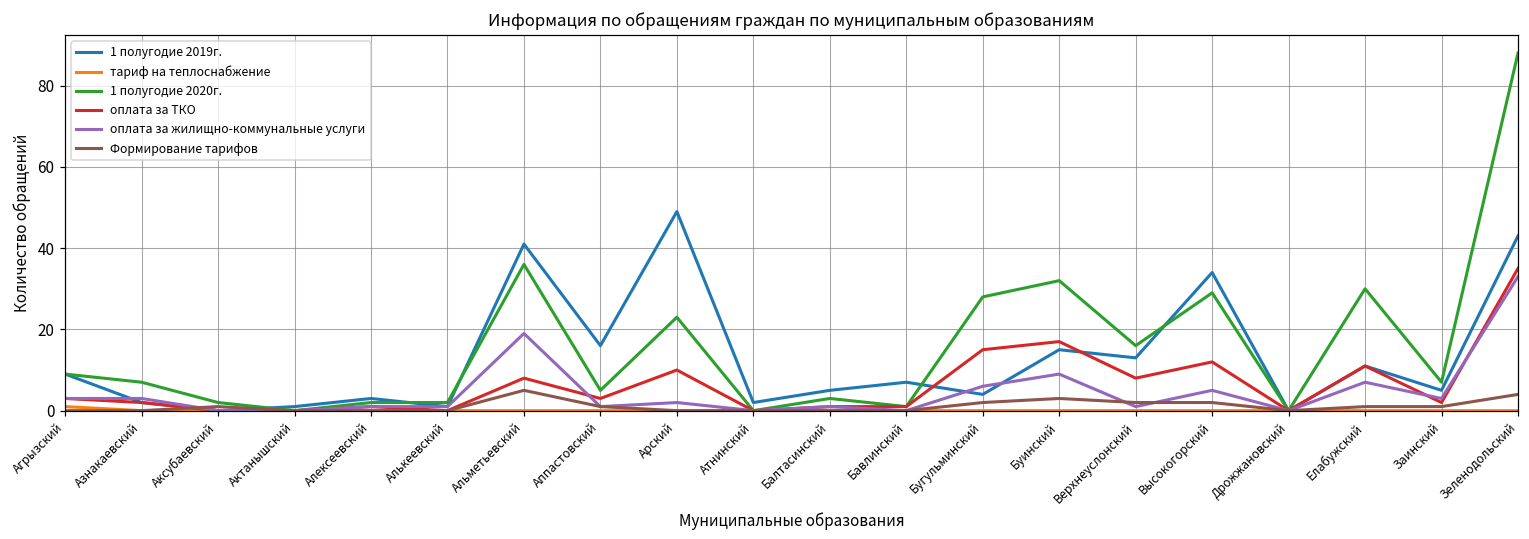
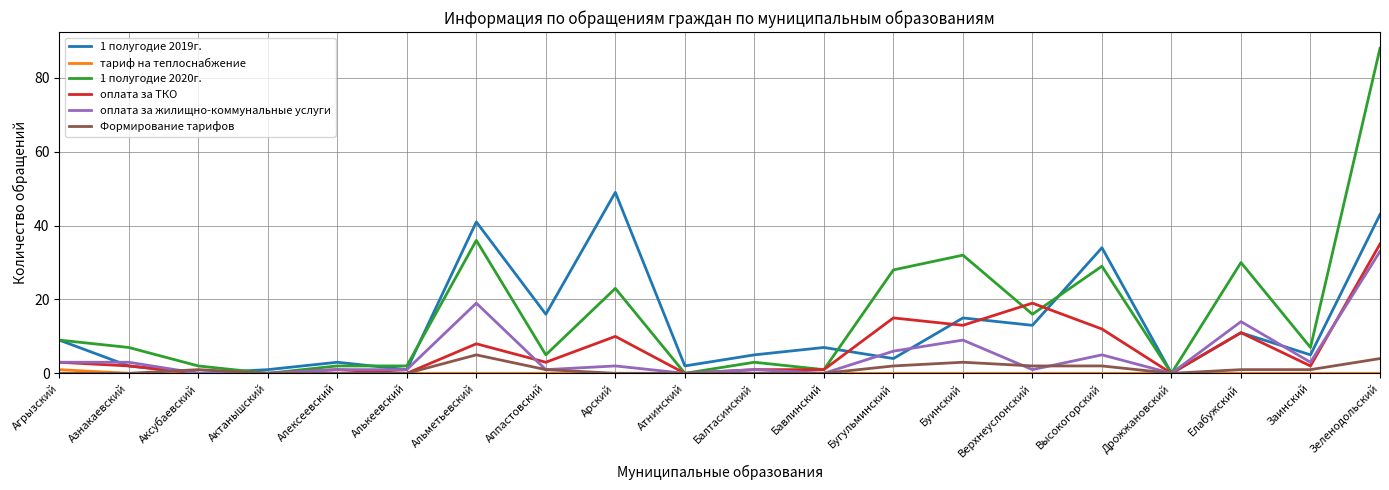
  {
    "1 полугодие 2019г.": {
      "Актанышский": 1,
      "Алексеевский": 3,
      "Альметьевский": 41,
      "Аппастовский": 16,
      "Арский": 49,
      "Атнинский": 2,
      "Балтасинский": 5,
      "Бавлинский": 7,
      "Бугульминский": 4,
      "Буинский": 15,
      "Верхнеуслонский": 13,
      "Высокогорский": 34,
      "Заинский": 5,
      "Зеленодольский": 43
    },
    "тариф на теплоснабжение": {
      "Агрызский": 1,
      "Альметьевский": 0,
      "Аппастовский": 0,
      "Бугульминский": 0,
      "Буинский": 0,
      "Верхнеуслонский": 0,
      "Высокогорский": 0,
      "Елабужский": 0,
      "Заинский": 0,
      "Зеленодольский": 0
    },
    "1 полугодие 2020г.": {
      "Азнакаевский": 7,
      "Аксубаевский": 2,
      "Алексеевский": 2,
      "Алькеевский": 2,
      "Альметьевский": 36,
      "Аппастовский": 5,
      "Арский": 23,
      "Балтасинский": 3,
      "Бугульминский": 28,
      "Буинский": 32,
      "Верхнеуслонский": 16,
      "Высокогорский": 29,
      "Елабужский": 30,
      "Заинский": 7,
      "Зеленодольский": 88
    },
    "оплата за ТКО": {
      "Альметьевский": 8,
      "Аппастовский": 3,
      "Арский": 10,
      "Бугульминский": 15,
-     "Буинский": 17,
-     "Верхнеуслонский": 8,
+     "Буинский": 13,
+     "Верхнеуслонский": 19,
      "Высокогорский": 12,
      "Заинский": 2,
      "Зеленодольский": 35
    },
    "оплата за жилищно-коммунальные услуги": {
      "Азнакаевский": 3,
      "Альметьевский": 19,
      "Арский": 2,
      "Бугульминский": 6,
      "Буинский": 9,
      "Верхнеуслонский": 1,
      "Высокогорский": 5,
-     "Елабужский": 7,
+     "Елабужский": 14,
      "Заинский": 3,
      "Зеленодольский": 33
    },
    "Формирование тарифов": {
      "Агрызский": 0,
      "Аксубаевский": 1,
      "Альметьевский": 5,
      "Бугульминский": 2,
      "Буинский": 3,
      "Верхнеуслонский": 2,
      "Высокогорский": 2,
      "Елабужский": 1,
      "Заинский": 1,
      "Зеленодольский": 4
    }
  }
